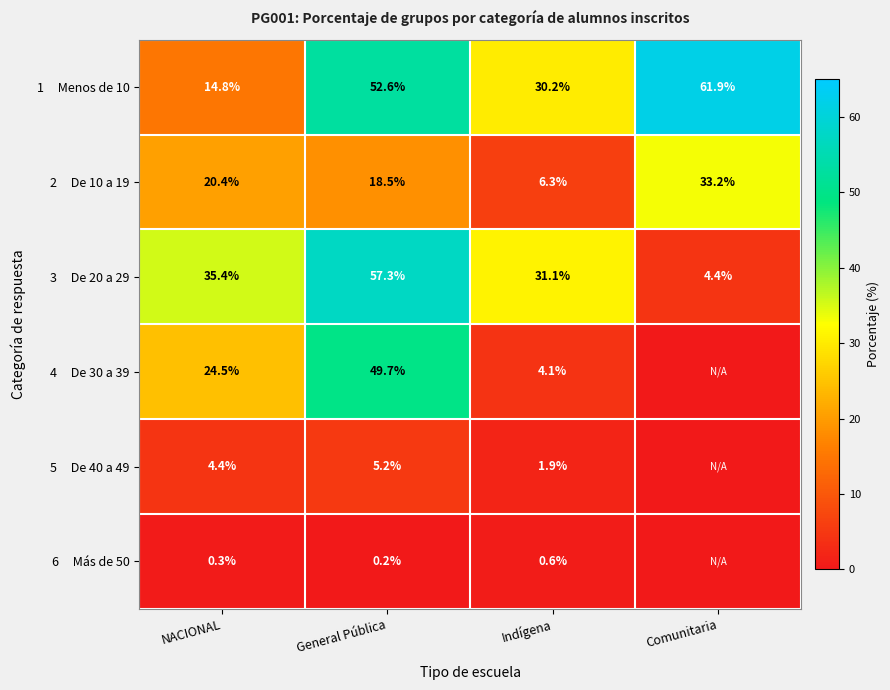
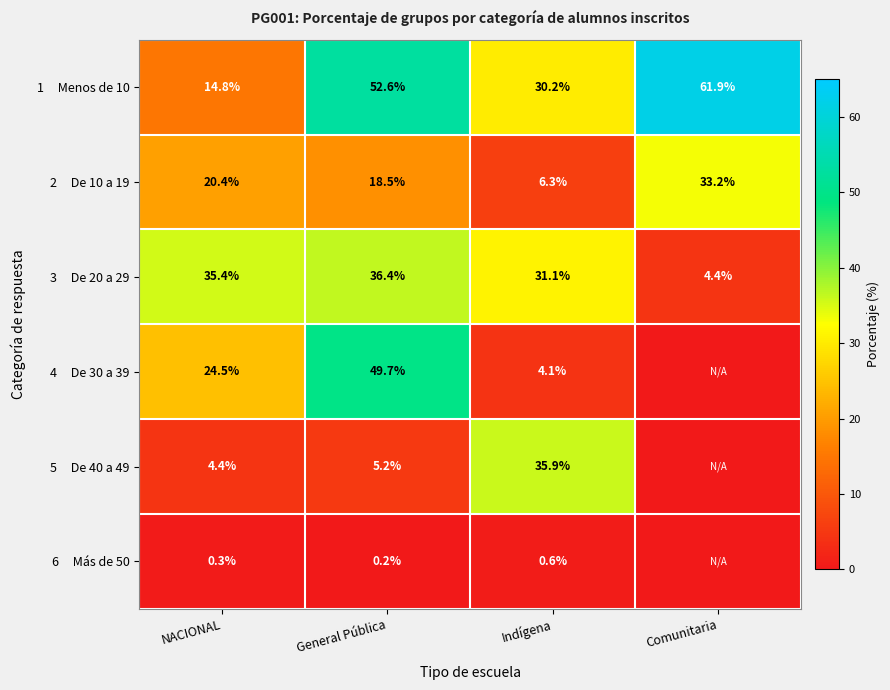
  {
    "1 Menos de 10": {
      "NACIONAL": "14.8%",
      "General Pública": "52.6%",
      "Indígena": "30.2%",
      "Comunitaria": "61.9%"
    },
    "2 De 10 a 19": {
      "NACIONAL": "20.4%",
      "General Pública": "18.5%",
      "Indígena": "6.3%",
      "Comunitaria": "33.2%"
    },
    "3 De 20 a 29": {
      "NACIONAL": "35.4%",
-     "General Pública": "57.3%",
+     "General Pública": "36.4%",
      "Indígena": "31.1%",
      "Comunitaria": "4.4%"
    },
    "4 De 30 a 39": {
      "NACIONAL": "24.5%",
      "General Pública": "49.7%",
      "Indígena": "4.1%"
    },
    "5 De 40 a 49": {
      "NACIONAL": "4.4%",
      "General Pública": "5.2%",
-     "Indígena": "1.9%"
+     "Indígena": "35.9%"
    },
    "6 Más de 50": {
      "NACIONAL": "0.3%",
      "General Pública": "0.2%",
      "Indígena": "0.6%"
    }
  }
